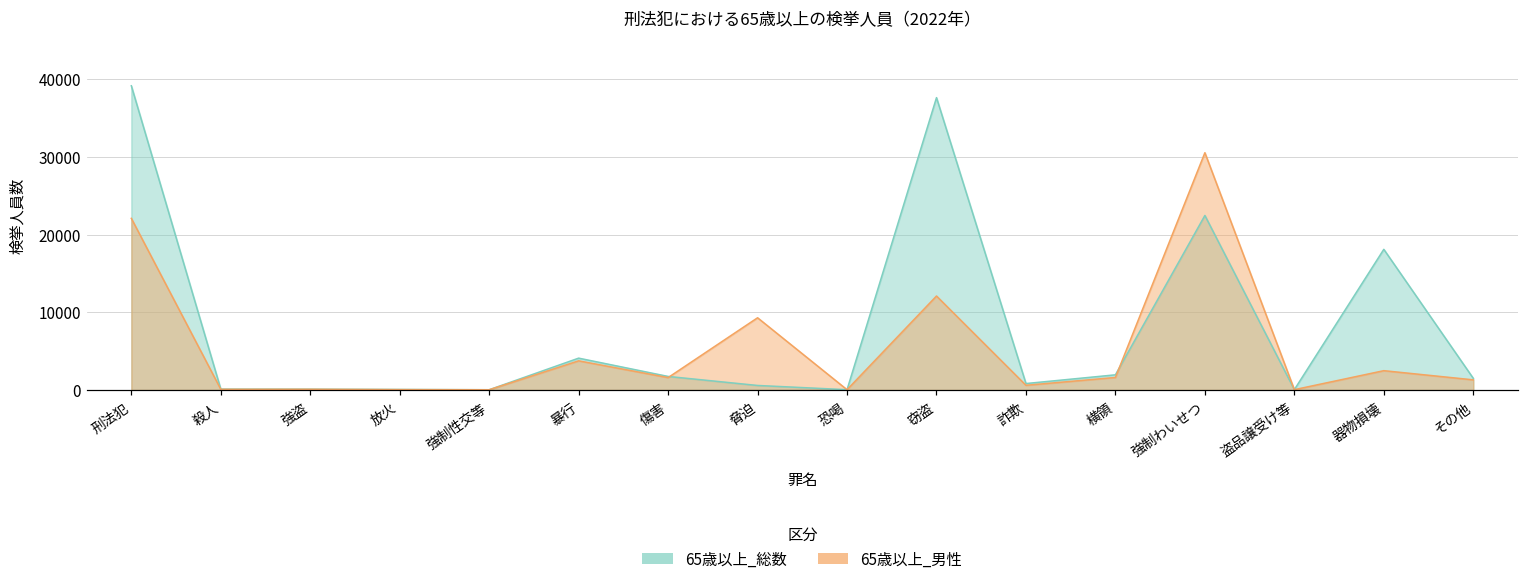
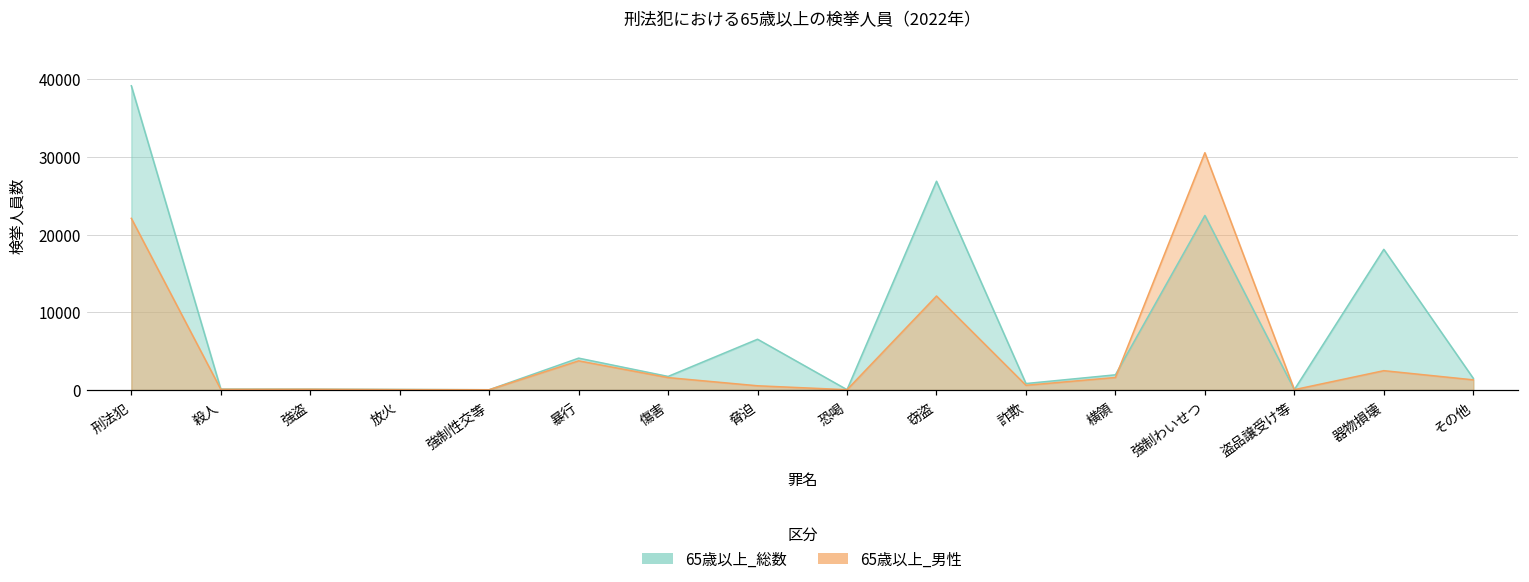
  {
    "65歳以上_総数": {
      "刑法犯": 39000,
-     "脅迫": 1000,
-     "窃盗": 38000,
+     "脅迫": 7000,
+     "窃盗": 27000,
      "強制わいせつ": 22000,
      "器物損壊": 18000
    },
    "65歳以上_男性": {
      "刑法犯": 22000,
-     "脅迫": 9000,
+     "脅迫": 1000,
      "窃盗": 12000,
      "強制わいせつ": 31000,
      "器物損壊": 2000
    }
  }
